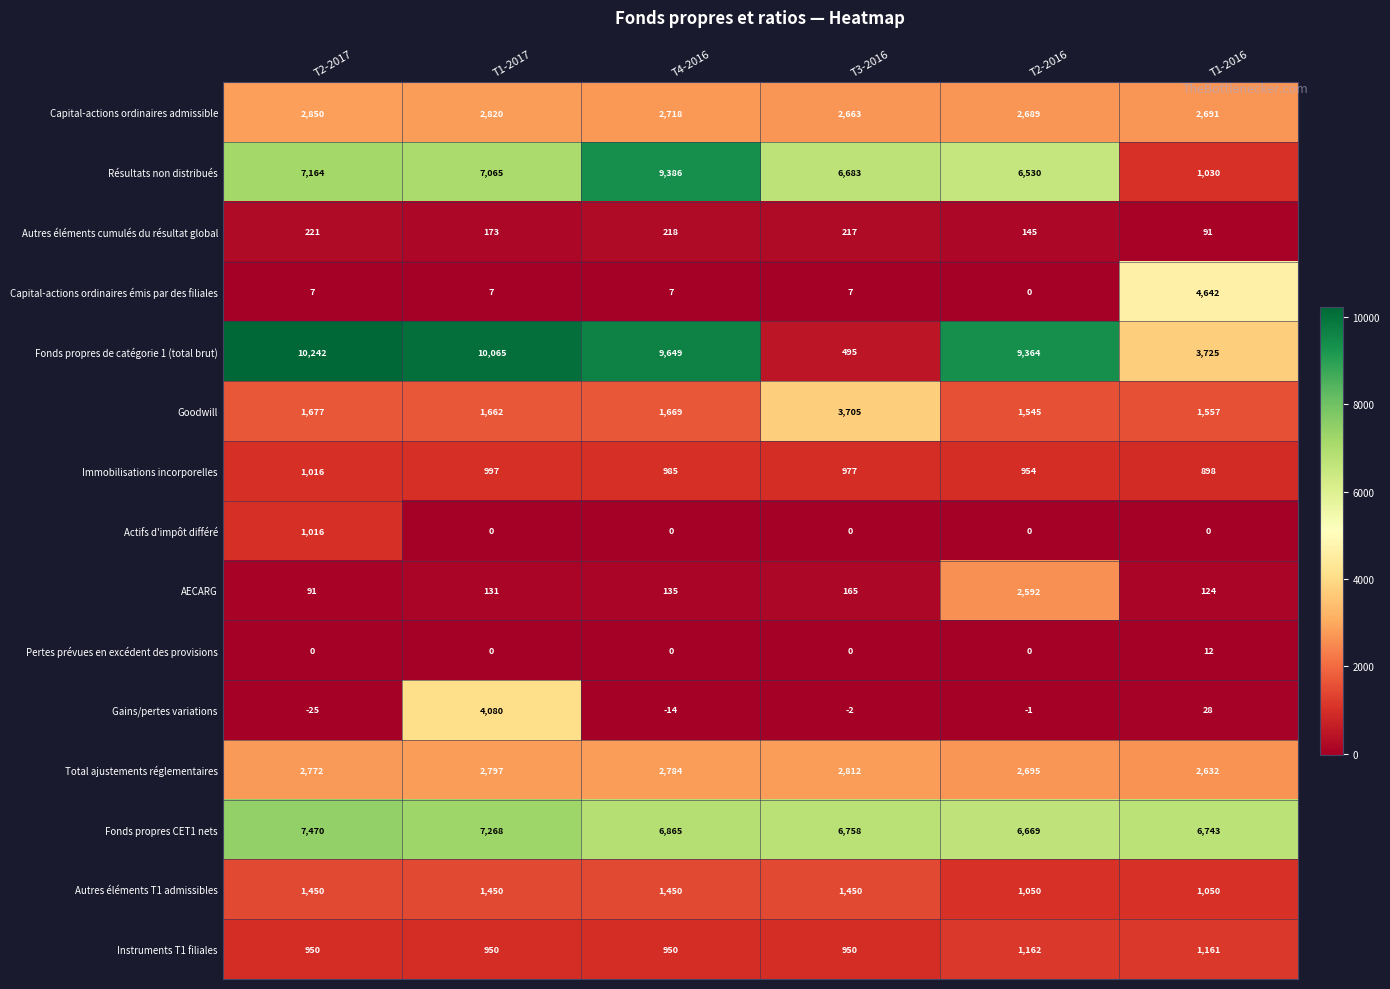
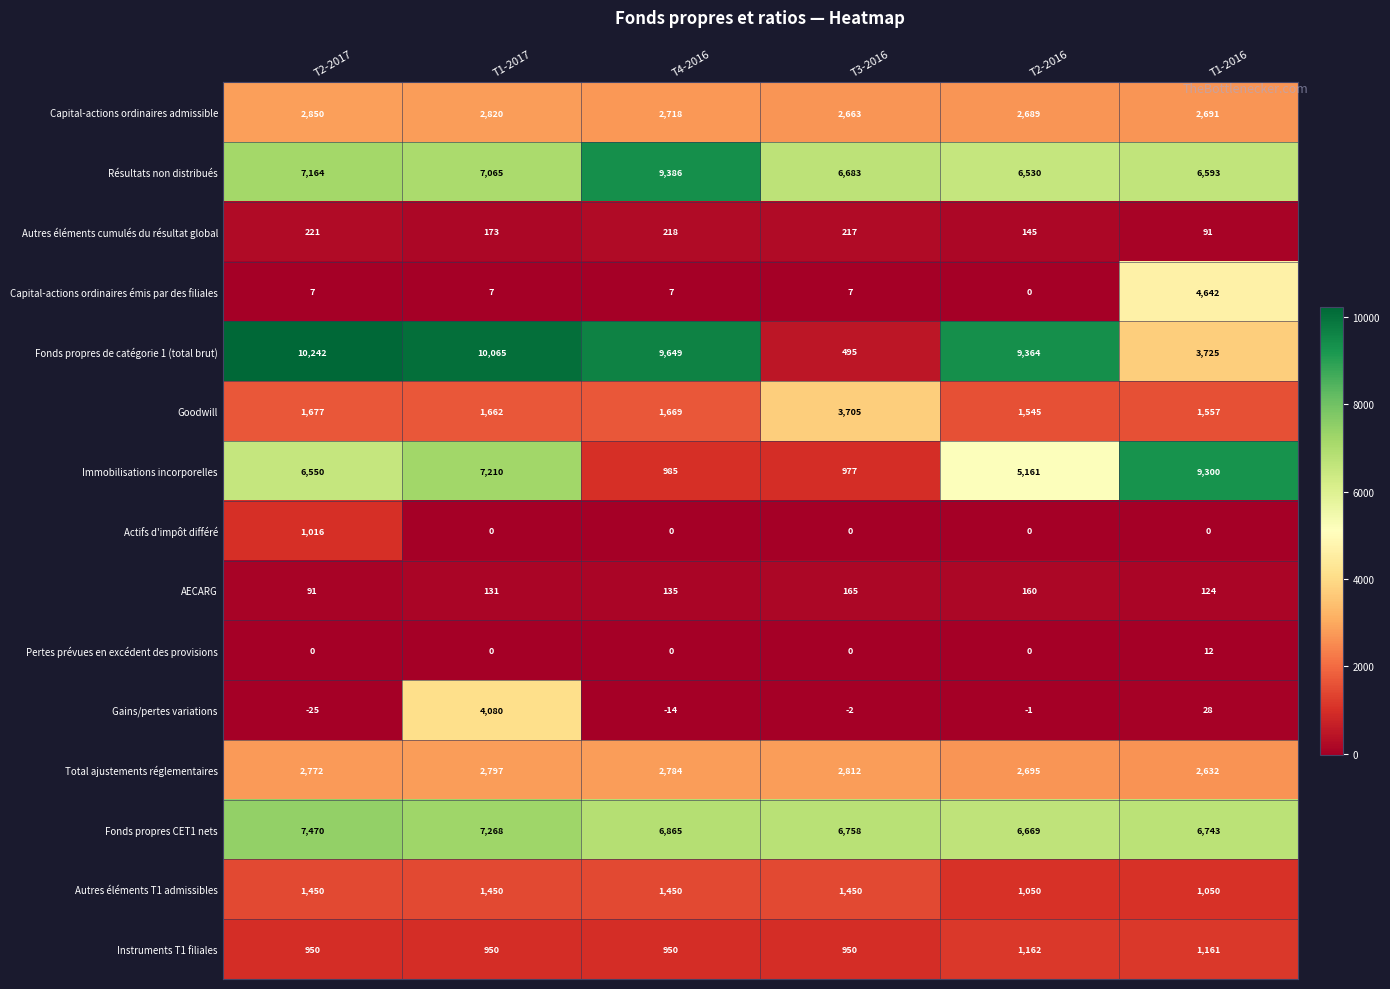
  {
    "Capital-actions ordinaires admissible": {
      "T2-2017": "2,850",
      "T1-2017": "2,820",
      "T4-2016": "2,718",
      "T3-2016": "2,663",
      "T2-2016": "2,689"
    },
    "Résultats non distribués": {
      "T2-2017": "7,164",
      "T1-2017": "7,065",
      "T4-2016": "9,386",
      "T3-2016": "6,683",
      "T2-2016": "6,530",
-     "T1-2016": "1,030"
+     "T1-2016": "6,593"
    },
    "Autres éléments cumulés du résultat global": {
      "T2-2017": "221",
      "T1-2017": "173",
      "T4-2016": "218",
      "T3-2016": "217",
      "T2-2016": "145",
      "T1-2016": "91"
    },
    "Capital-actions ordinaires émis par des filiales": {
      "T2-2017": "7",
      "T1-2017": "7",
      "T4-2016": "7",
      "T3-2016": "7",
      "T2-2016": "0",
      "T1-2016": "4,642"
    },
    "Fonds propres de catégorie 1 (total brut)": {
      "T2-2017": "10,242",
      "T1-2017": "10,065",
      "T4-2016": "9,649",
      "T3-2016": "495",
      "T2-2016": "9,364",
      "T1-2016": "3,725"
    },
    "Goodwill": {
      "T2-2017": "1,677",
      "T1-2017": "1,662",
      "T4-2016": "1,669",
      "T3-2016": "3,705",
      "T2-2016": "1,545",
      "T1-2016": "1,557"
    },
    "Immobilisations incorporelles": {
-     "T2-2017": "1,016",
-     "T1-2017": "997",
+     "T2-2017": "6,550",
+     "T1-2017": "7,210",
      "T4-2016": "985",
      "T3-2016": "977",
-     "T2-2016": "954",
-     "T1-2016": "898"
+     "T2-2016": "5,161",
+     "T1-2016": "9,300"
    },
    "Actifs d'impôt différé": {
      "T2-2017": "1,016",
      "T1-2017": "0",
      "T4-2016": "0",
      "T3-2016": "0",
      "T2-2016": "0",
      "T1-2016": "0"
    },
    "AECARG": {
      "T2-2017": "91",
      "T1-2017": "131",
      "T4-2016": "135",
      "T3-2016": "165",
-     "T2-2016": "2,592",
+     "T2-2016": "160",
      "T1-2016": "124"
    },
    "Pertes prévues en excédent des provisions": {
      "T2-2017": "0",
      "T1-2017": "0",
      "T4-2016": "0",
      "T3-2016": "0",
      "T2-2016": "0",
      "T1-2016": "12"
    },
    "Gains/pertes variations": {
      "T2-2017": "-25",
      "T1-2017": "4,080",
      "T4-2016": "-14",
      "T3-2016": "-2",
      "T2-2016": "-1",
      "T1-2016": "28"
    },
    "Total ajustements réglementaires": {
      "T2-2017": "2,772",
      "T1-2017": "2,797",
      "T4-2016": "2,784",
      "T3-2016": "2,812",
      "T2-2016": "2,695",
      "T1-2016": "2,632"
    },
    "Fonds propres CET1 nets": {
      "T2-2017": "7,470",
      "T1-2017": "7,268",
      "T4-2016": "6,865",
      "T3-2016": "6,758",
      "T2-2016": "6,669",
      "T1-2016": "6,743"
    },
    "Autres éléments T1 admissibles": {
      "T2-2017": "1,450",
      "T1-2017": "1,450",
      "T4-2016": "1,450",
      "T3-2016": "1,450",
      "T2-2016": "1,050",
      "T1-2016": "1,050"
    },
    "Instruments T1 filiales": {
      "T2-2017": "950",
      "T1-2017": "950",
      "T4-2016": "950",
      "T3-2016": "950",
      "T2-2016": "1,162",
      "T1-2016": "1,161"
    }
  }
